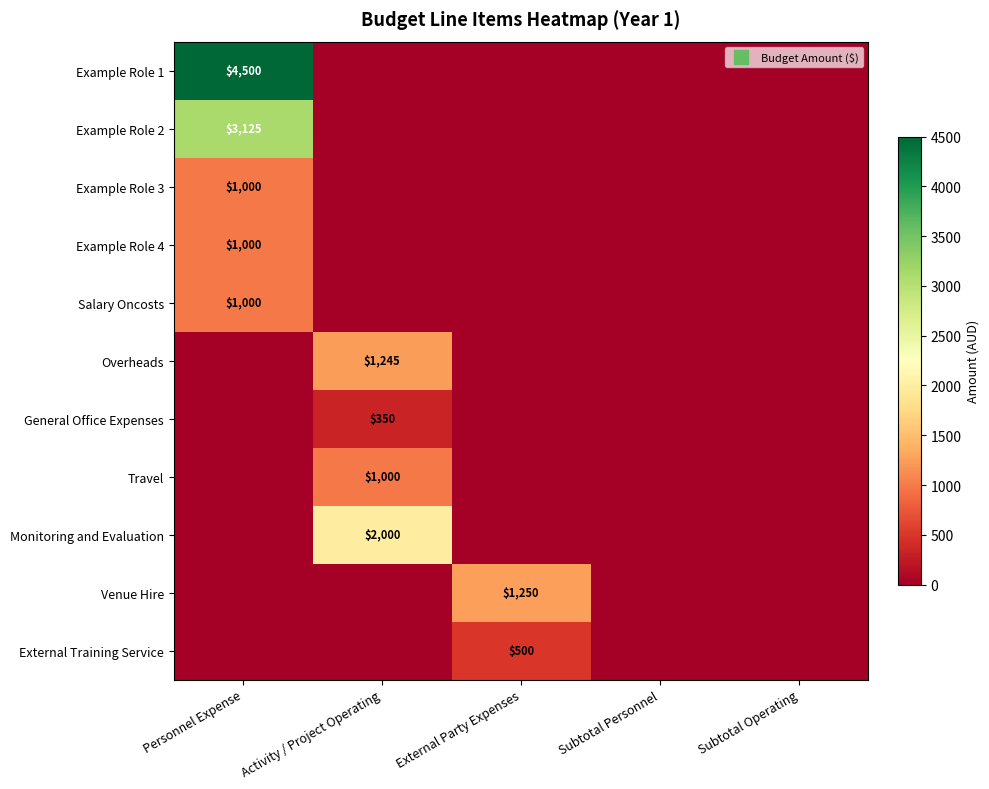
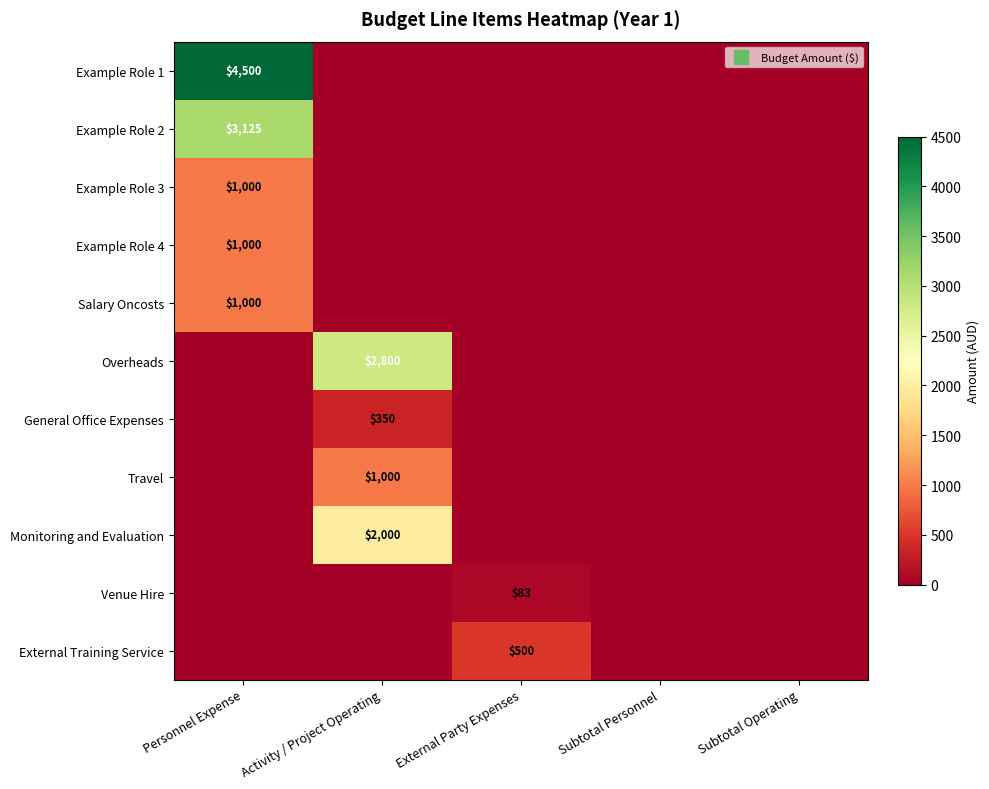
  {
    "Example Role 1": {
      "Personnel Expense": "$4,500"
    },
    "Example Role 2": {
      "Personnel Expense": "$3,125"
    },
    "Example Role 3": {
      "Personnel Expense": "$1,000"
    },
    "Example Role 4": {
      "Personnel Expense": "$1,000"
    },
    "Salary Oncosts": {
      "Personnel Expense": "$1,000"
    },
    "Overheads": {
-     "Activity / Project Operating": "$1,245"
+     "Activity / Project Operating": "$2,800"
    },
    "General Office Expenses": {
      "Activity / Project Operating": "$350"
    },
    "Travel": {
      "Activity / Project Operating": "$1,000"
    },
    "Monitoring and Evaluation": {
      "Activity / Project Operating": "$2,000"
    },
    "Venue Hire": {
-     "External Party Expenses": "$1,250"
+     "External Party Expenses": "$83"
    },
    "External Training Service": {
      "External Party Expenses": "$500"
    }
  }
